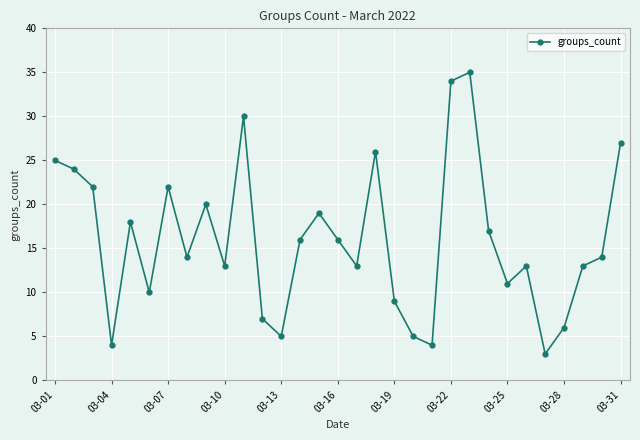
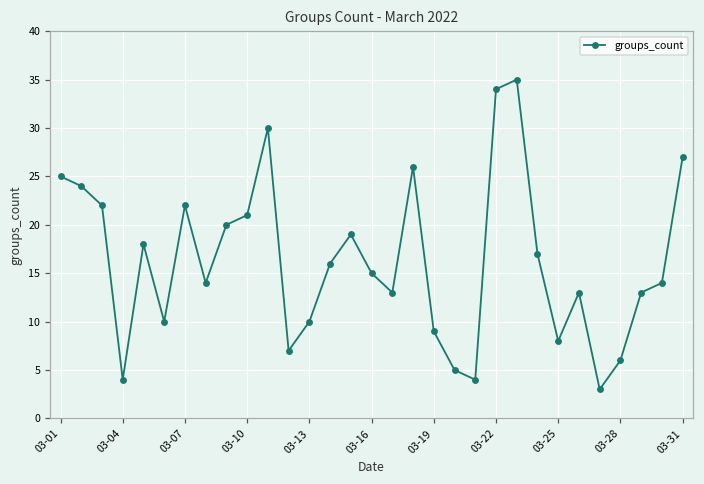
  {
    "03-01": 25,
    "03-04": 4,
    "03-07": 22,
-   "03-10": 13,
-   "03-13": 5,
-   "03-16": 16,
+   "03-10": 21,
+   "03-13": 10,
+   "03-16": 15,
    "03-19": 9,
    "03-22": 34,
-   "03-25": 11,
+   "03-25": 8,
    "03-28": 6,
    "03-31": 27
  }
